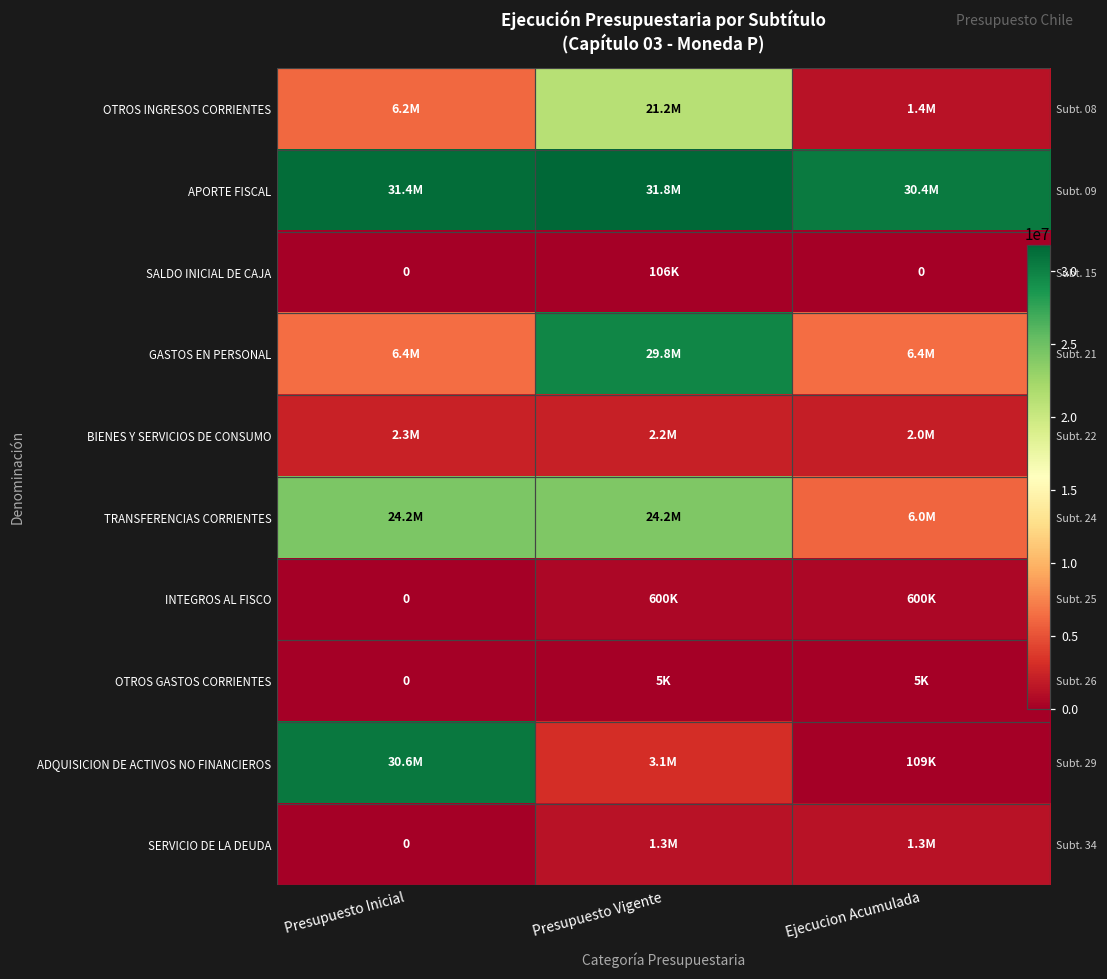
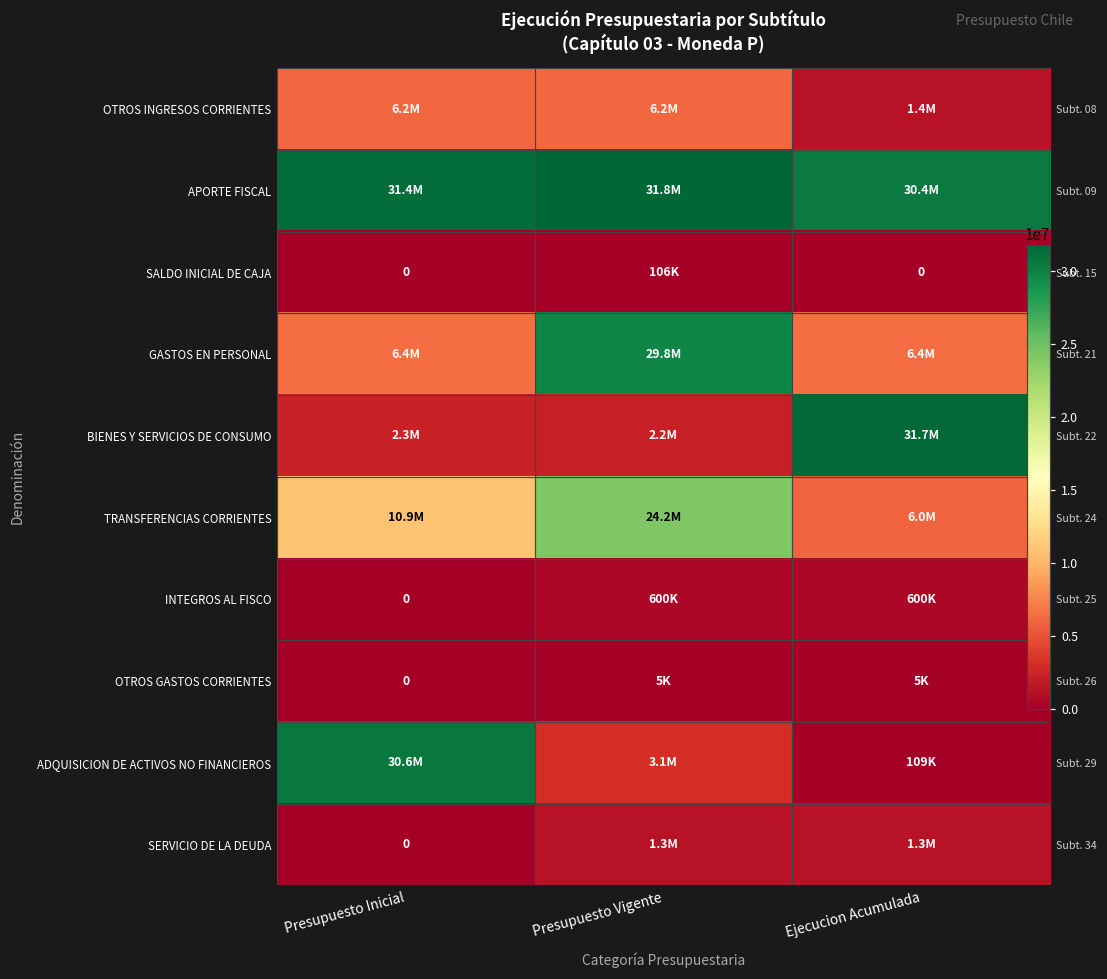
  {
    "OTROS INGRESOS CORRIENTES": {
      "Presupuesto Inicial": "6.2M",
-     "Presupuesto Vigente": "21.2M",
+     "Presupuesto Vigente": "6.2M",
      "Ejecucion Acumulada": "1.4M"
    },
    "APORTE FISCAL": {
      "Presupuesto Inicial": "31.4M",
      "Presupuesto Vigente": "31.8M",
      "Ejecucion Acumulada": "30.4M"
    },
    "SALDO INICIAL DE CAJA": {
      "Presupuesto Inicial": "0",
      "Presupuesto Vigente": "106K",
      "Ejecucion Acumulada": "0"
    },
    "GASTOS EN PERSONAL": {
      "Presupuesto Inicial": "6.4M",
      "Presupuesto Vigente": "29.8M",
      "Ejecucion Acumulada": "6.4M"
    },
    "BIENES Y SERVICIOS DE CONSUMO": {
      "Presupuesto Inicial": "2.3M",
      "Presupuesto Vigente": "2.2M",
-     "Ejecucion Acumulada": "2.0M"
+     "Ejecucion Acumulada": "31.7M"
    },
    "TRANSFERENCIAS CORRIENTES": {
-     "Presupuesto Inicial": "24.2M",
+     "Presupuesto Inicial": "10.9M",
      "Presupuesto Vigente": "24.2M",
      "Ejecucion Acumulada": "6.0M"
    },
    "INTEGROS AL FISCO": {
      "Presupuesto Inicial": "0",
      "Presupuesto Vigente": "600K",
      "Ejecucion Acumulada": "600K"
    },
    "OTROS GASTOS CORRIENTES": {
      "Presupuesto Inicial": "0",
      "Presupuesto Vigente": "5K",
      "Ejecucion Acumulada": "5K"
    },
    "ADQUISICION DE ACTIVOS NO FINANCIEROS": {
      "Presupuesto Inicial": "30.6M",
      "Presupuesto Vigente": "3.1M",
      "Ejecucion Acumulada": "109K"
    },
    "SERVICIO DE LA DEUDA": {
      "Presupuesto Inicial": "0",
      "Presupuesto Vigente": "1.3M",
      "Ejecucion Acumulada": "1.3M"
    }
  }
